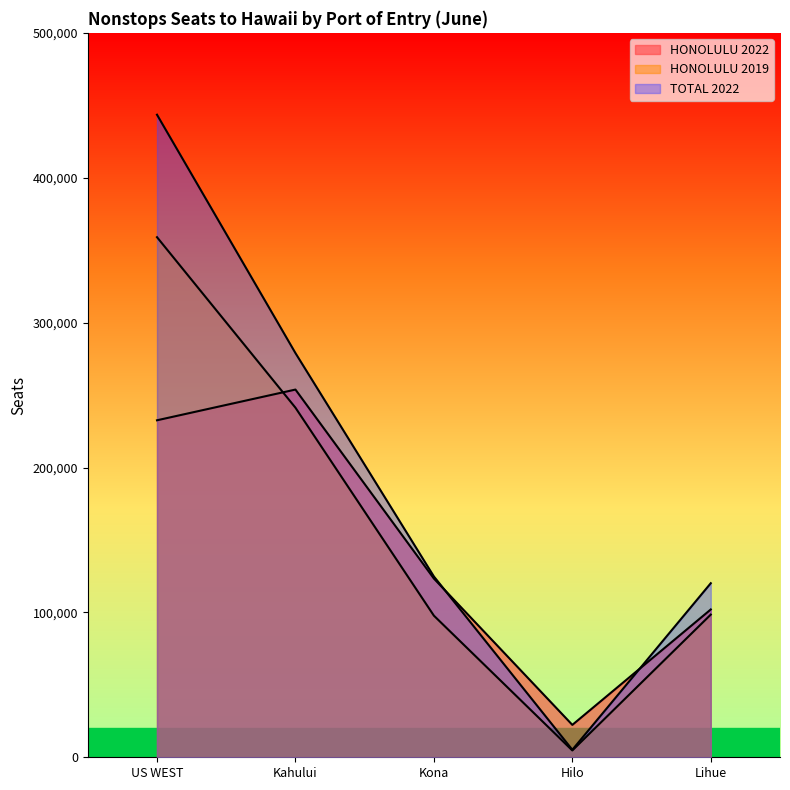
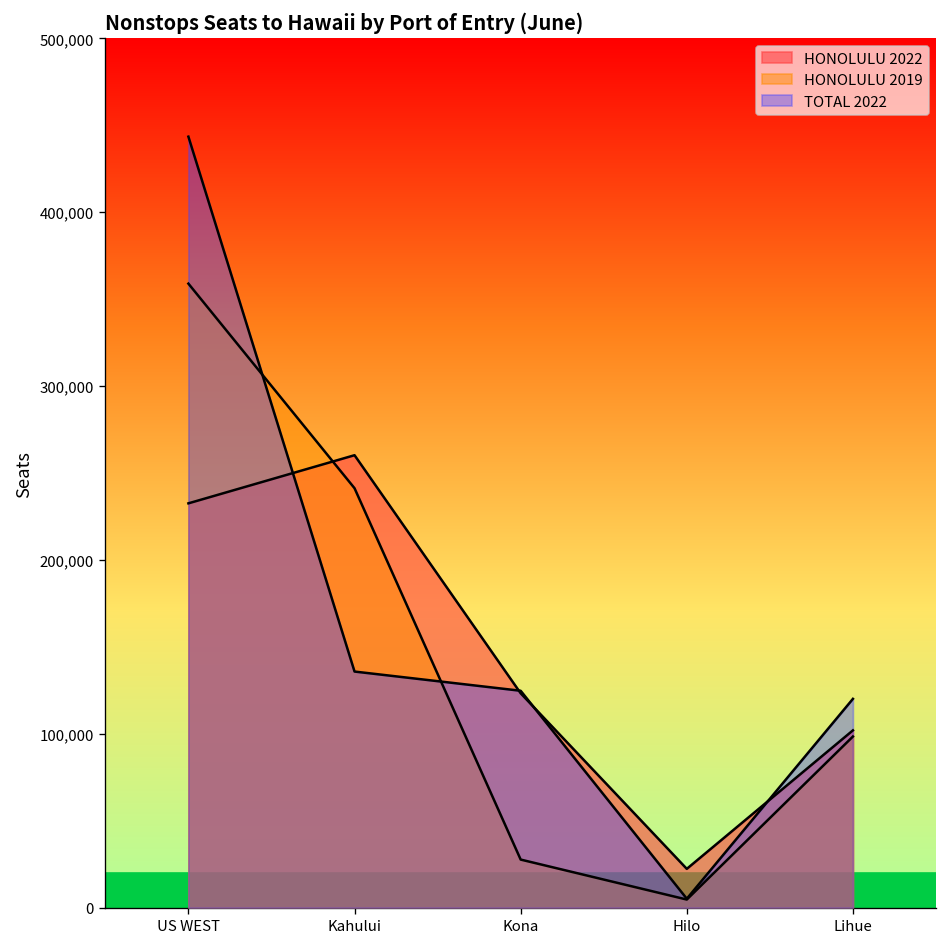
  {
    "HONOLULU 2022": {
      "US WEST": "233,000",
-     "Kahului": "254,000",
+     "Kahului": "260,000",
      "Hilo": "22,000",
      "Lihue": "102,000"
    },
    "HONOLULU 2019": {
      "US WEST": "359,000",
      "Kahului": "241,000",
-     "Kona": "98,000",
+     "Kona": "28,000",
      "Lihue": "98,000"
    },
    "TOTAL 2022": {
      "US WEST": "443,000",
-     "Kahului": "279,000",
+     "Kahului": "136,000",
      "Lihue": "120,000"
    }
  }
